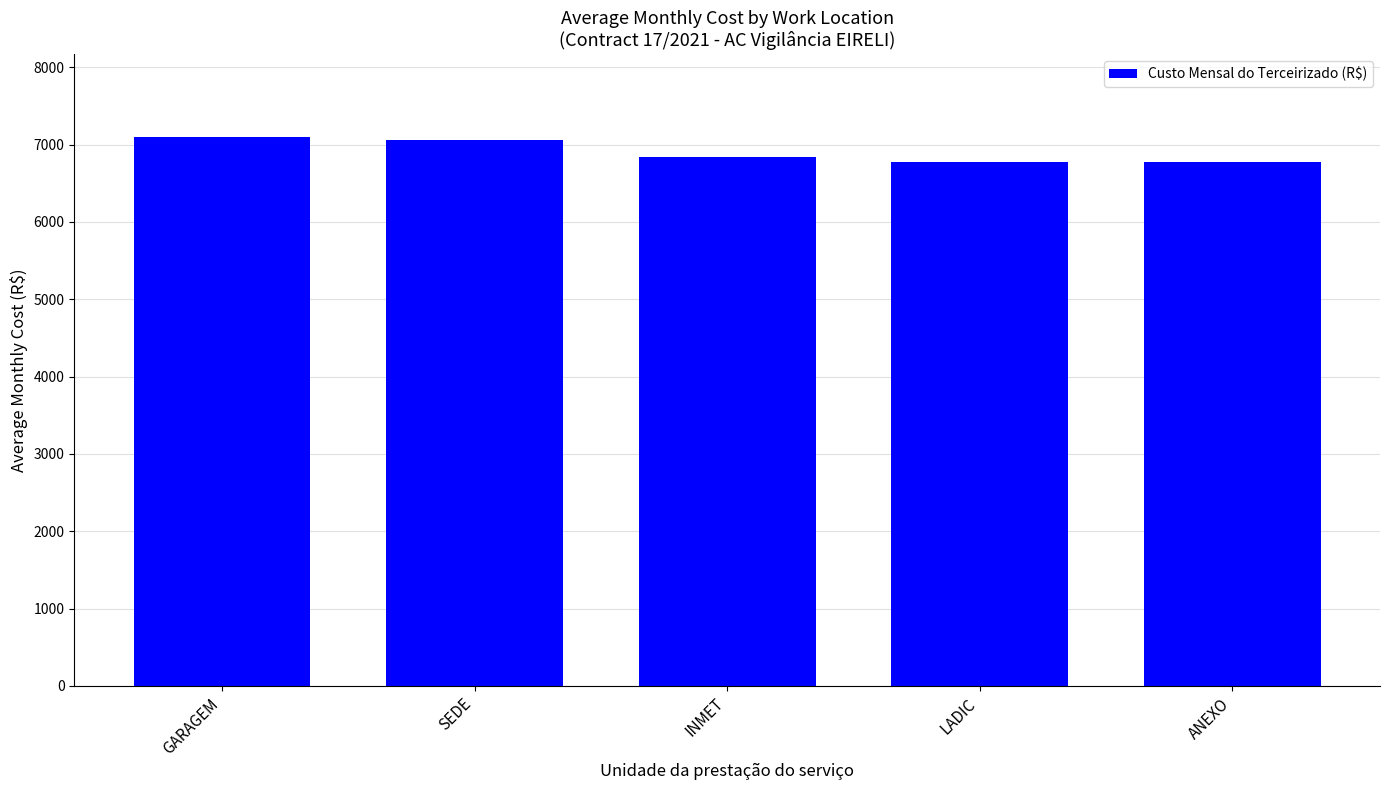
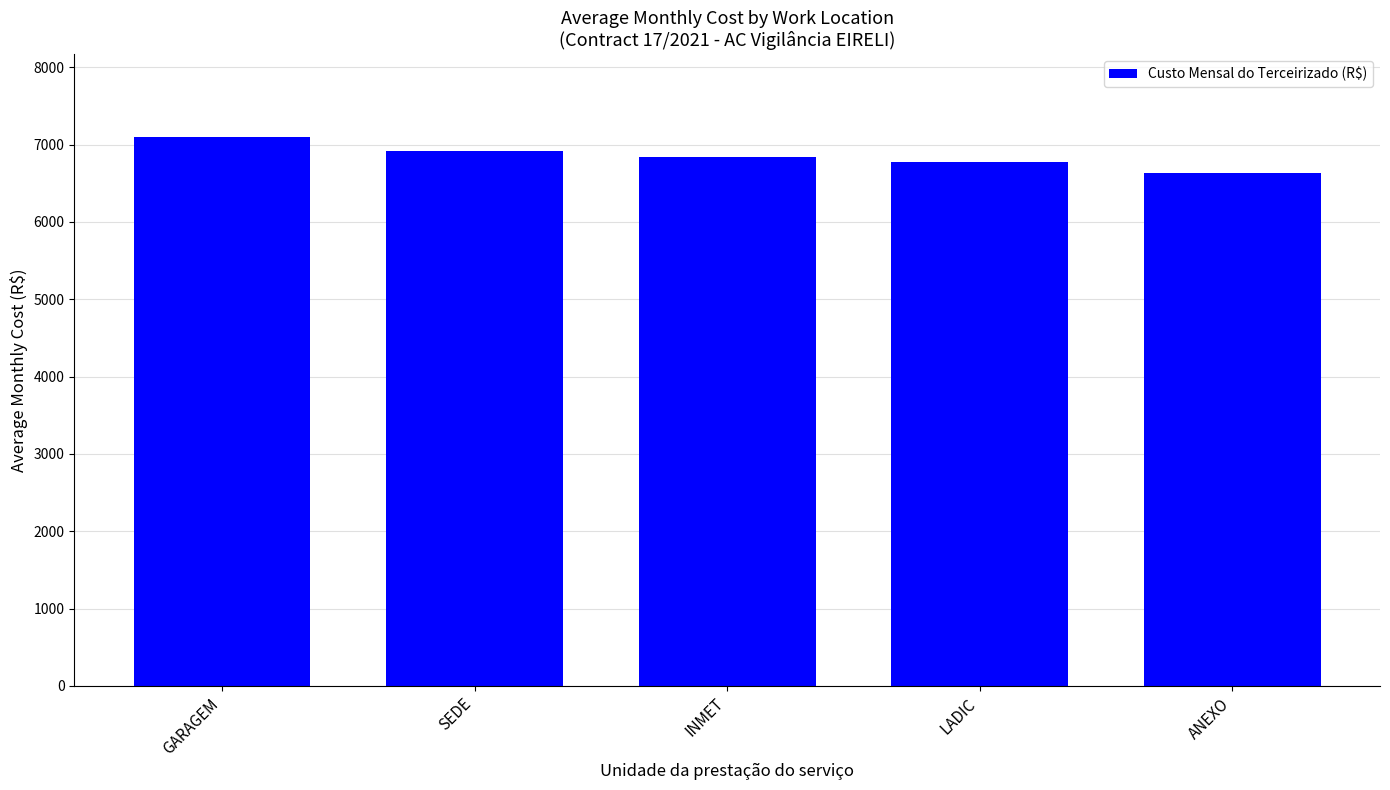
  {
    "GARAGEM": 7100,
-   "SEDE": 7100,
+   "SEDE": 6900,
    "INMET": 6800,
    "LADIC": 6800,
-   "ANEXO": 6800
+   "ANEXO": 6600
  }
